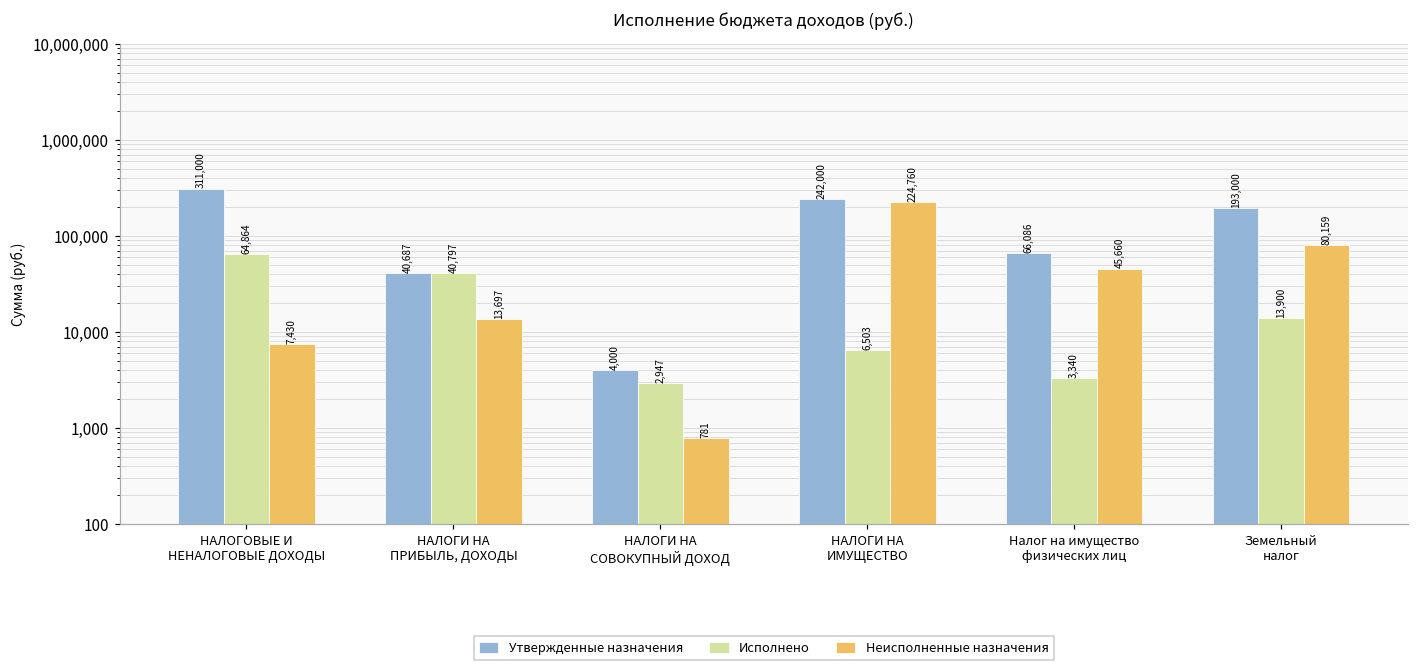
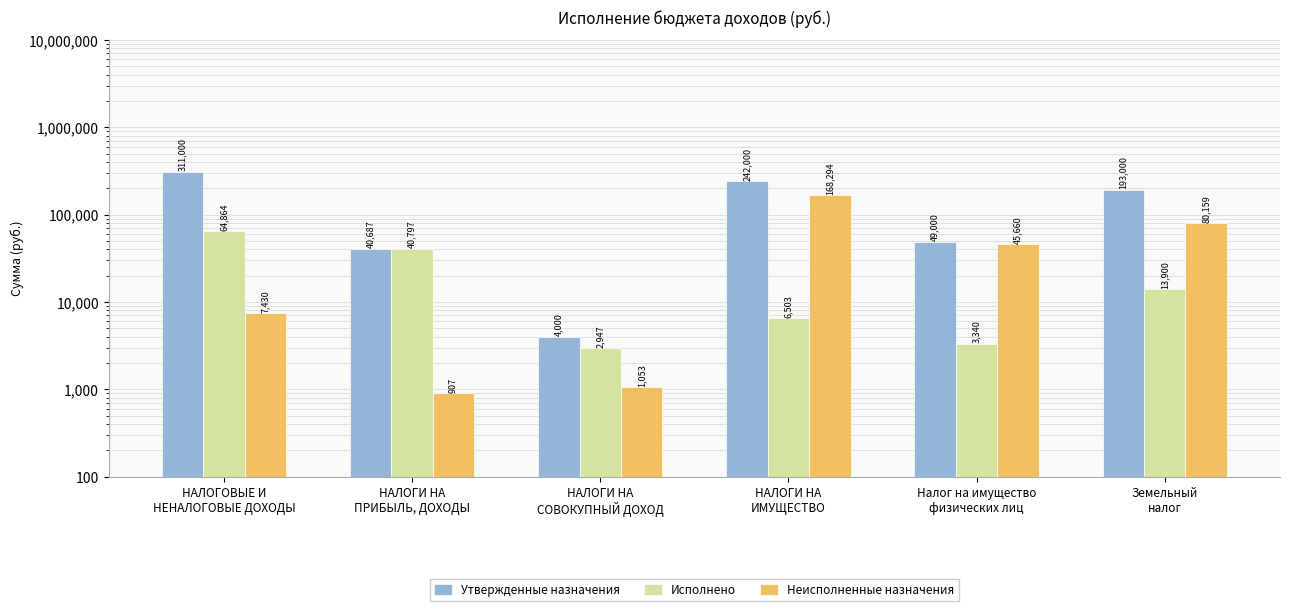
  {
    "Утвержденные назначения": {
      "НАЛОГОВЫЕ И НЕНАЛОГОВЫЕ ДОХОДЫ": "311,000",
      "НАЛОГИ НА ПРИБЫЛЬ, ДОХОДЫ": "40,687",
      "НАЛОГИ НА СОВОКУПНЫЙ ДОХОД": "4,000",
      "НАЛОГИ НА ИМУЩЕСТВО": "242,000",
-     "Налог на имущество физических лиц": "66,086",
+     "Налог на имущество физических лиц": "49,000",
      "Земельный налог": "193,000"
    },
    "Исполнено": {
      "НАЛОГОВЫЕ И НЕНАЛОГОВЫЕ ДОХОДЫ": "64,864",
      "НАЛОГИ НА ПРИБЫЛЬ, ДОХОДЫ": "40,797",
      "НАЛОГИ НА СОВОКУПНЫЙ ДОХОД": "2,947",
      "НАЛОГИ НА ИМУЩЕСТВО": "6,503",
      "Налог на имущество физических лиц": "3,340",
      "Земельный налог": "13,900"
    },
    "Неисполненные назначения": {
      "НАЛОГОВЫЕ И НЕНАЛОГОВЫЕ ДОХОДЫ": "7,430",
-     "НАЛОГИ НА ПРИБЫЛЬ, ДОХОДЫ": "13,697",
-     "НАЛОГИ НА СОВОКУПНЫЙ ДОХОД": "781",
-     "НАЛОГИ НА ИМУЩЕСТВО": "224,760",
+     "НАЛОГИ НА ПРИБЫЛЬ, ДОХОДЫ": "907",
+     "НАЛОГИ НА СОВОКУПНЫЙ ДОХОД": "1,053",
+     "НАЛОГИ НА ИМУЩЕСТВО": "168,294",
      "Налог на имущество физических лиц": "45,660",
      "Земельный налог": "80,159"
    }
  }
